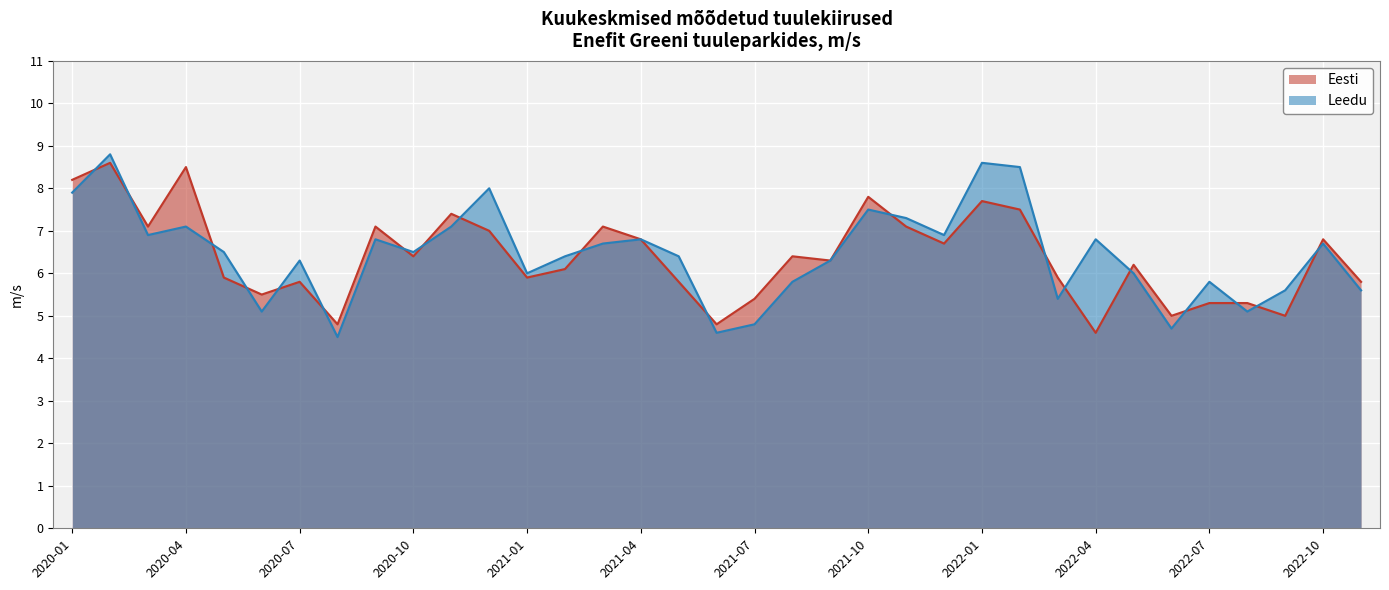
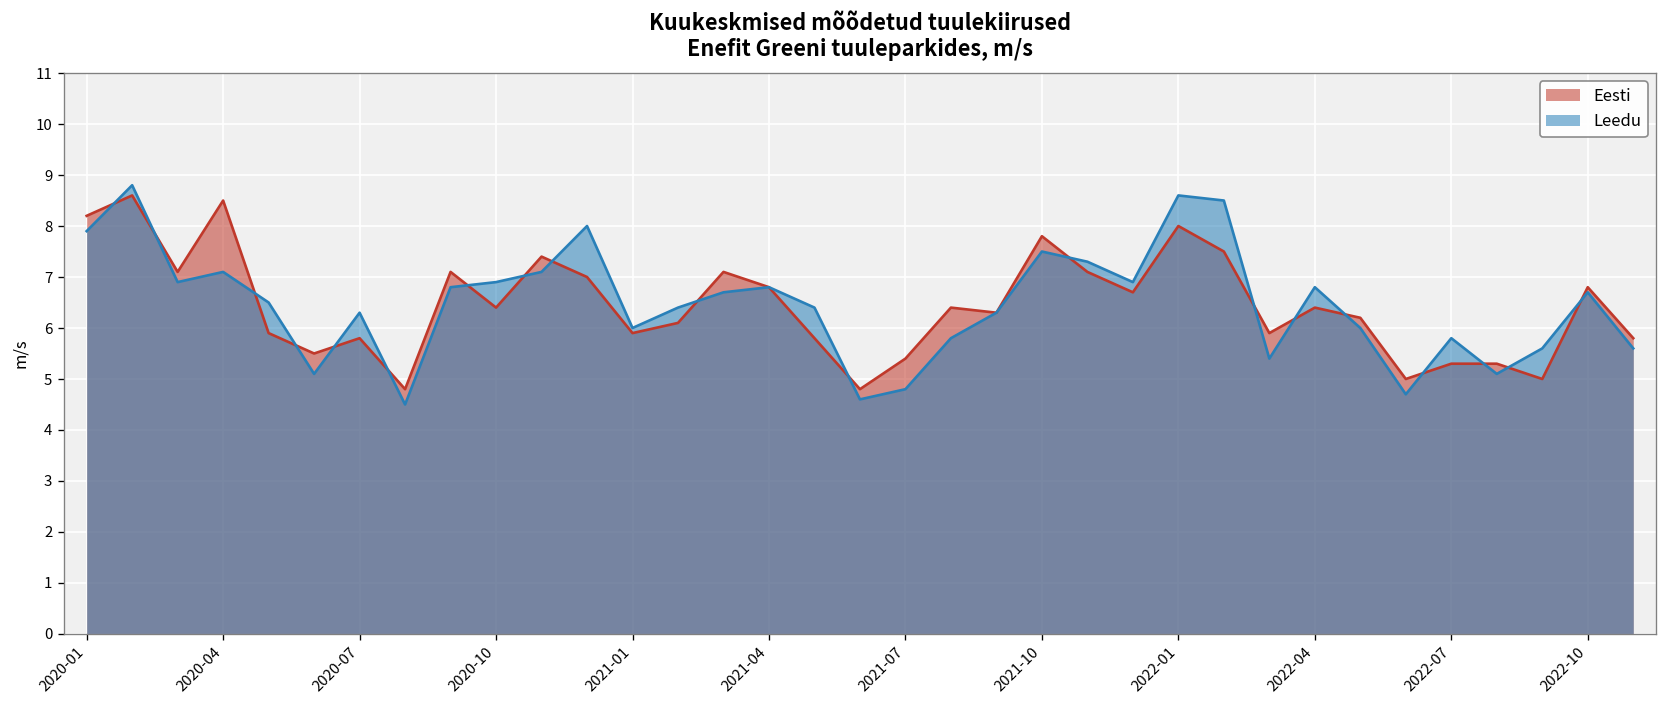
  {
    "Eesti": {
      "2020-01": 8.2,
      "2020-04": 8.5,
      "2020-07": 5.8,
      "2020-10": 6.4,
      "2021-01": 5.9,
      "2021-07": 5.4,
      "2021-10": 7.8,
-     "2022-01": 7.7,
-     "2022-04": 4.6,
+     "2022-01": 8.0,
+     "2022-04": 6.4,
      "2022-07": 5.3,
      "2022-10": 6.8
    },
    "Leedu": {
      "2020-01": 7.9,
      "2020-04": 7.1,
      "2020-07": 6.3,
-     "2020-10": 6.5,
+     "2020-10": 6.9,
      "2021-01": 6.0,
      "2021-07": 4.8,
      "2021-10": 7.5,
      "2022-01": 8.6,
      "2022-04": 6.8,
      "2022-07": 5.8,
      "2022-10": 6.7
    }
  }
